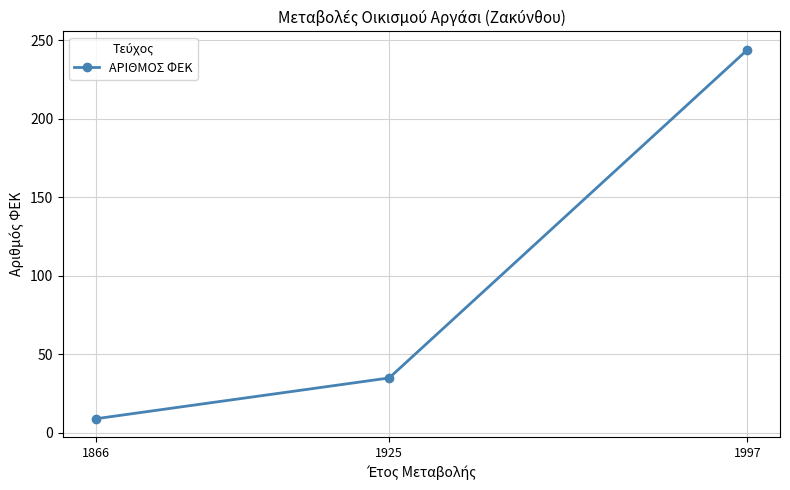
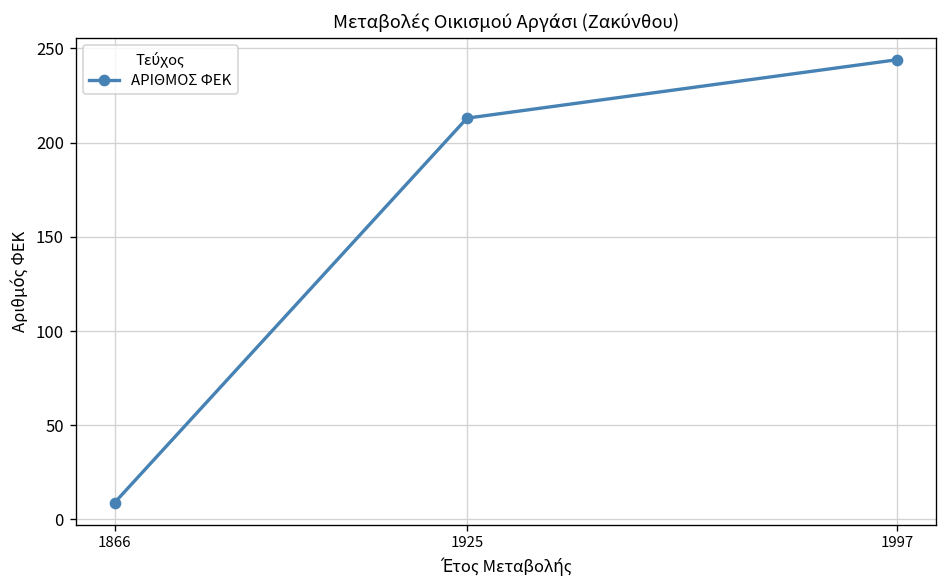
  {
    "1866": 9,
-   "1925": 35,
+   "1925": 213,
    "1997": 244
  }
